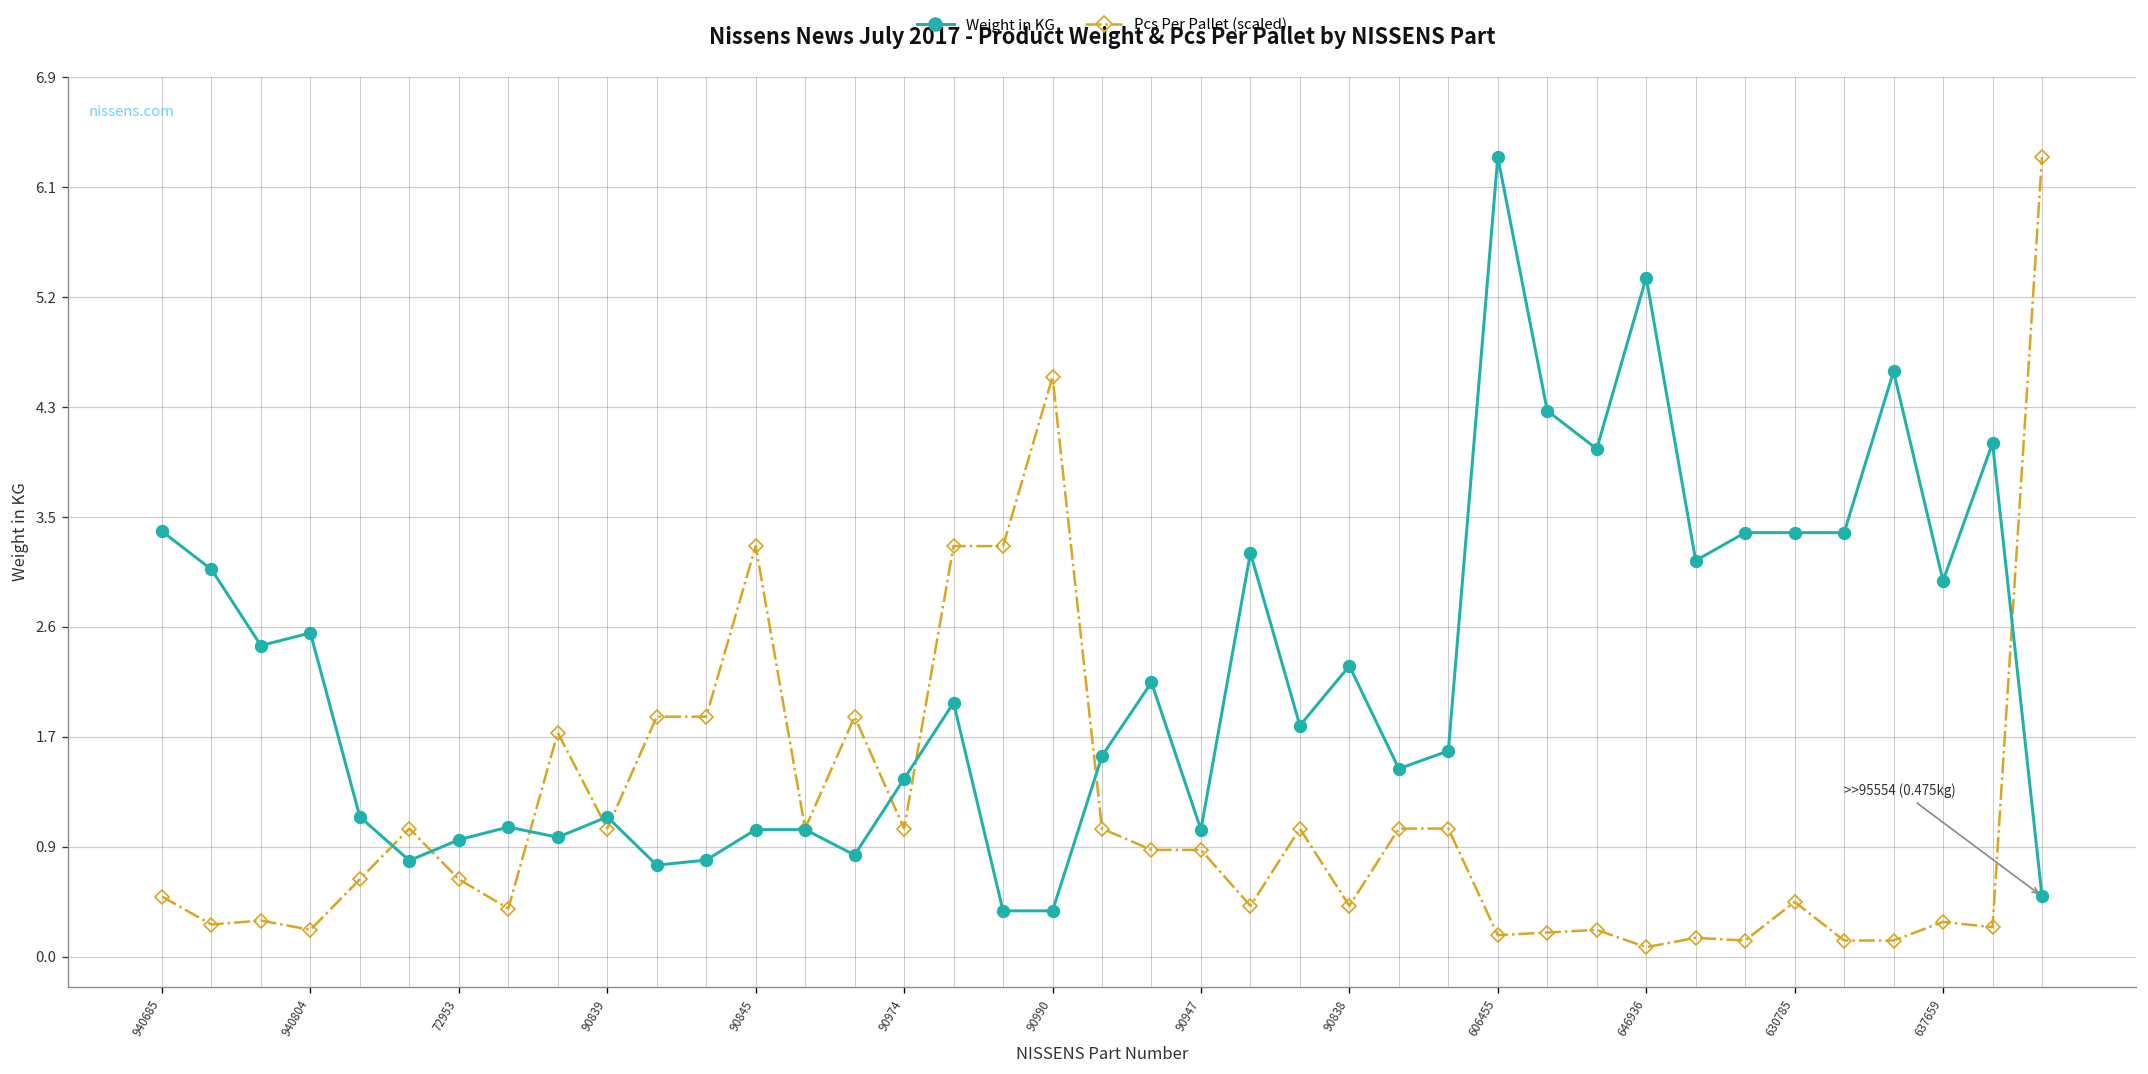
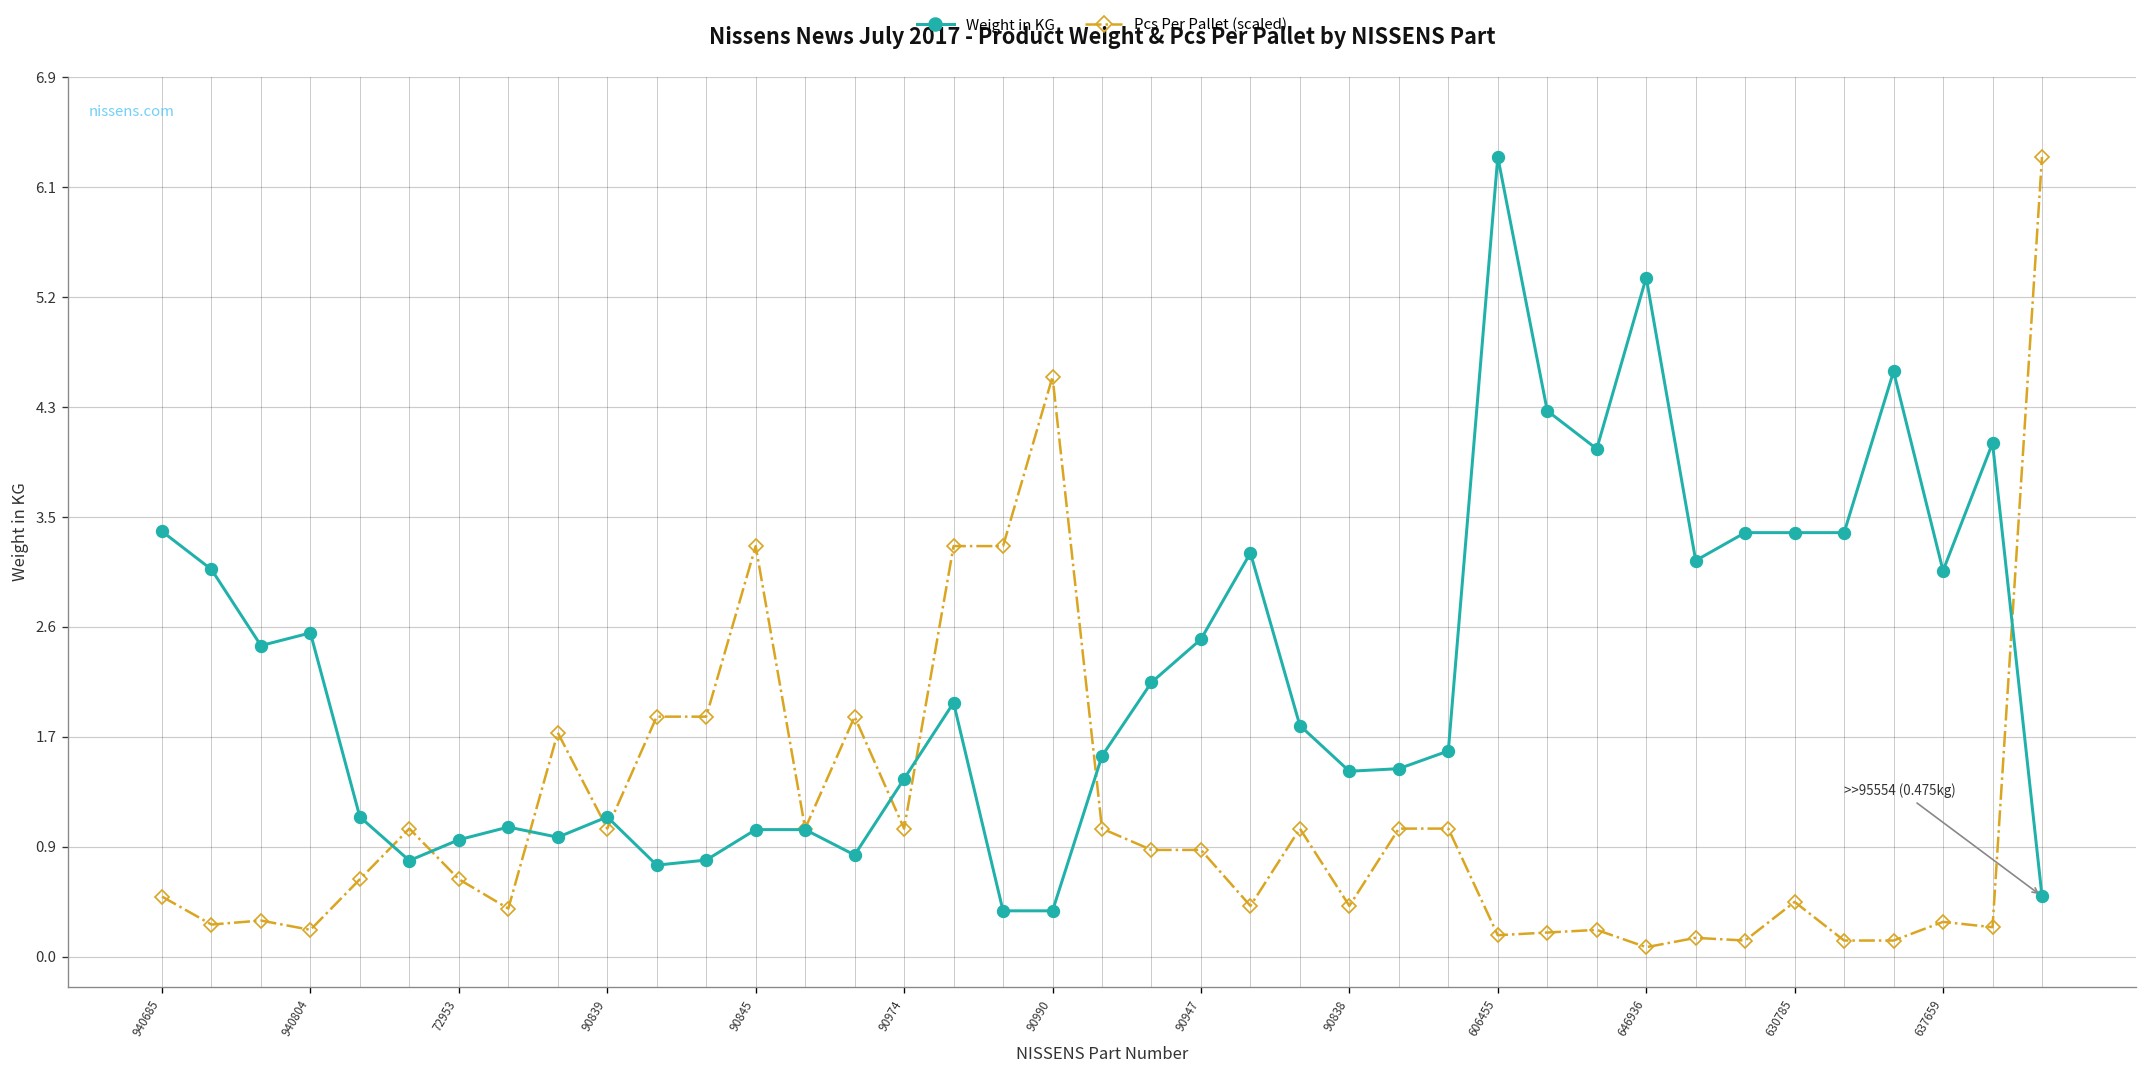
  {
    "Weight in KG": {
      "940685": 3.35,
      "940804": 2.55,
      "72953": 0.92,
      "90839": 1.10,
      "90845": 1.00,
      "90974": 1.40,
      "90990": 0.36,
-     "90947": 1.0,
-     "90838": 2.29,
+     "90947": 2.5,
+     "90838": 1.46,
      "606455": 6.30,
      "646936": 5.35,
      "630785": 3.34,
-     "637659": 2.96
+     "637659": 3.04
    },
    "Pcs Per Pallet (scaled)": {
      "940685": 0.47,
      "940804": 0.21,
      "72953": 0.61,
      "90839": 1.01,
      "90845": 3.23,
      "90974": 1.01,
      "90990": 4.57,
      "90947": 0.84,
      "90838": 0.40,
      "606455": 0.17,
      "646936": 0.07,
      "630785": 0.43,
      "637659": 0.27
    }
  }
